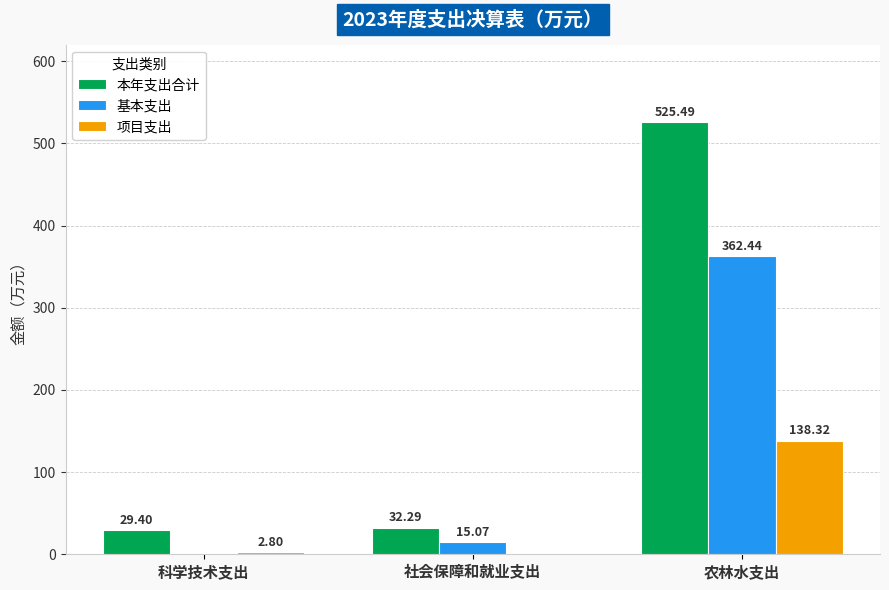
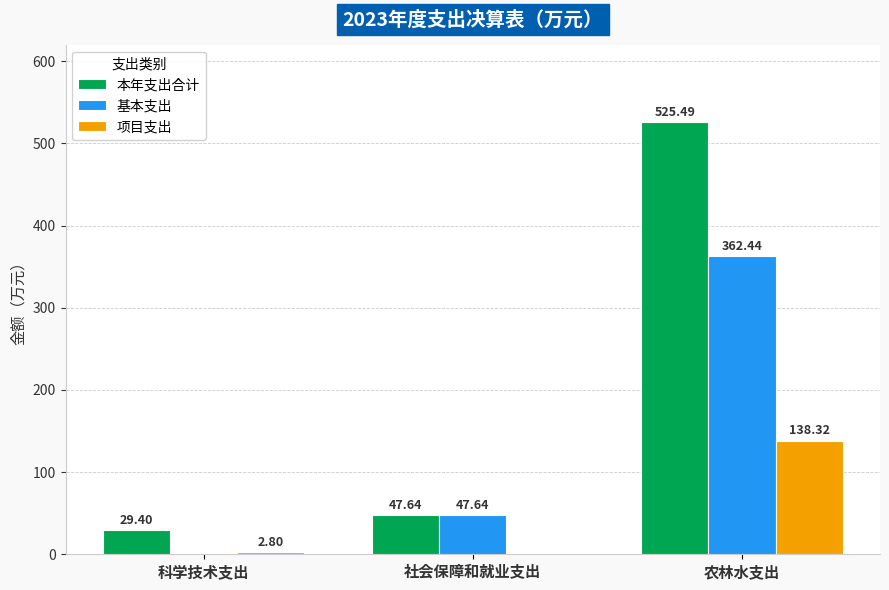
  {
    "本年支出合计": {
      "科学技术支出": 29.40,
-     "社会保障和就业支出": 32.29,
+     "社会保障和就业支出": 47.64,
      "农林水支出": 525.49
    },
    "基本支出": {
-     "社会保障和就业支出": 15.07,
+     "社会保障和就业支出": 47.64,
      "农林水支出": 362.44
    },
    "项目支出": {
      "科学技术支出": 2.80,
      "农林水支出": 138.32
    }
  }
